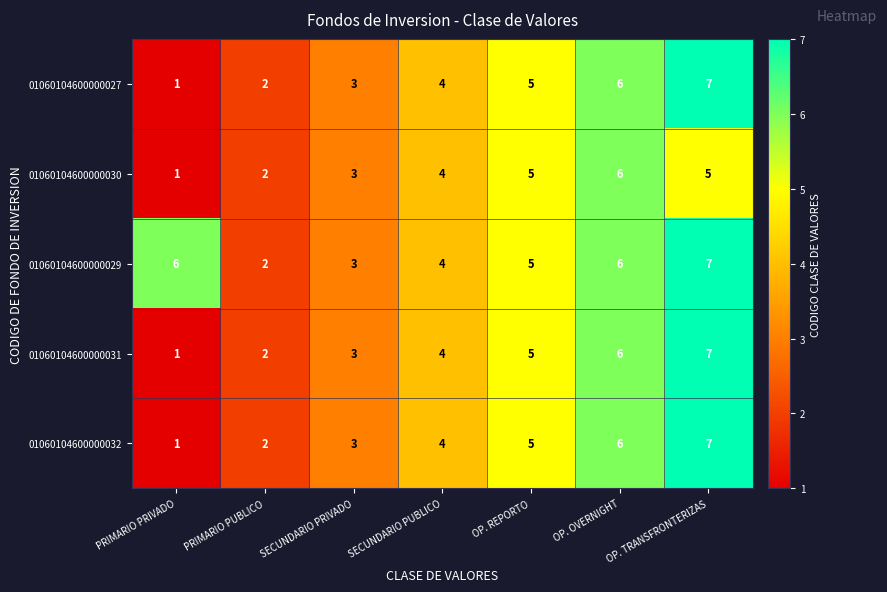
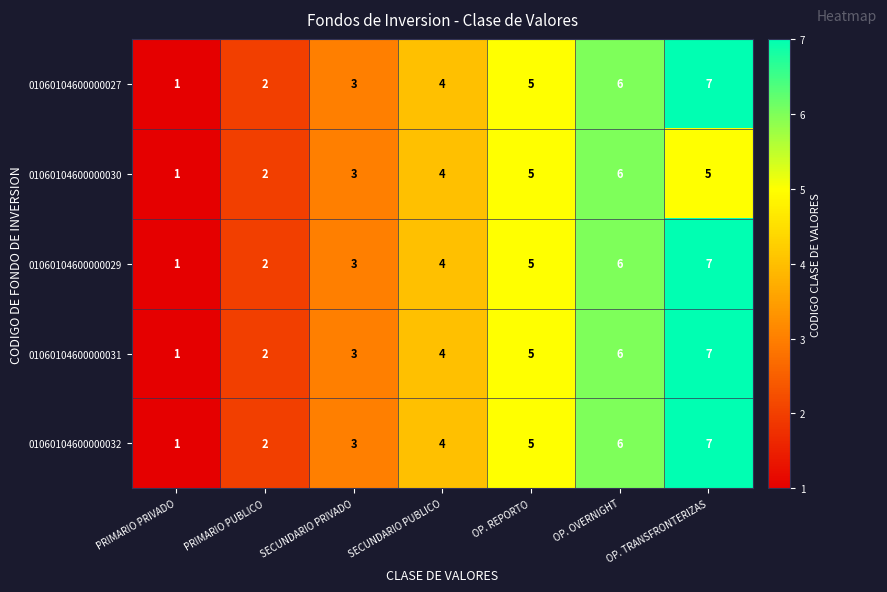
  {
    "01060104600000027": {
      "PRIMARIO PRIVADO": 1,
      "PRIMARIO PUBLICO": 2,
      "SECUNDARIO PRIVADO": 3,
      "SECUNDARIO PUBLICO": 4,
      "OP. REPORTO": 5,
      "OP. OVERNIGHT": 6,
      "OP. TRANSFRONTERIZAS": 7
    },
    "01060104600000030": {
      "PRIMARIO PRIVADO": 1,
      "PRIMARIO PUBLICO": 2,
      "SECUNDARIO PRIVADO": 3,
      "SECUNDARIO PUBLICO": 4,
      "OP. REPORTO": 5,
      "OP. OVERNIGHT": 6,
      "OP. TRANSFRONTERIZAS": 5
    },
    "01060104600000029": {
-     "PRIMARIO PRIVADO": 6,
+     "PRIMARIO PRIVADO": 1,
      "PRIMARIO PUBLICO": 2,
      "SECUNDARIO PRIVADO": 3,
      "SECUNDARIO PUBLICO": 4,
      "OP. REPORTO": 5,
      "OP. OVERNIGHT": 6,
      "OP. TRANSFRONTERIZAS": 7
    },
    "01060104600000031": {
      "PRIMARIO PRIVADO": 1,
      "PRIMARIO PUBLICO": 2,
      "SECUNDARIO PRIVADO": 3,
      "SECUNDARIO PUBLICO": 4,
      "OP. REPORTO": 5,
      "OP. OVERNIGHT": 6,
      "OP. TRANSFRONTERIZAS": 7
    },
    "01060104600000032": {
      "PRIMARIO PRIVADO": 1,
      "PRIMARIO PUBLICO": 2,
      "SECUNDARIO PRIVADO": 3,
      "SECUNDARIO PUBLICO": 4,
      "OP. REPORTO": 5,
      "OP. OVERNIGHT": 6,
      "OP. TRANSFRONTERIZAS": 7
    }
  }
